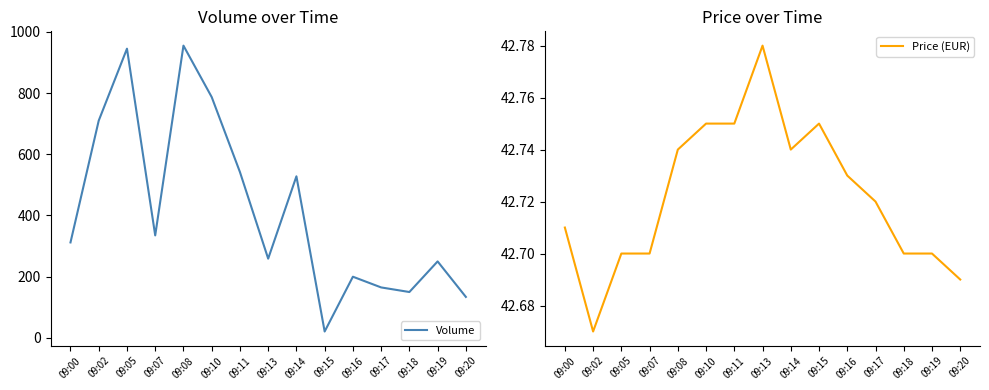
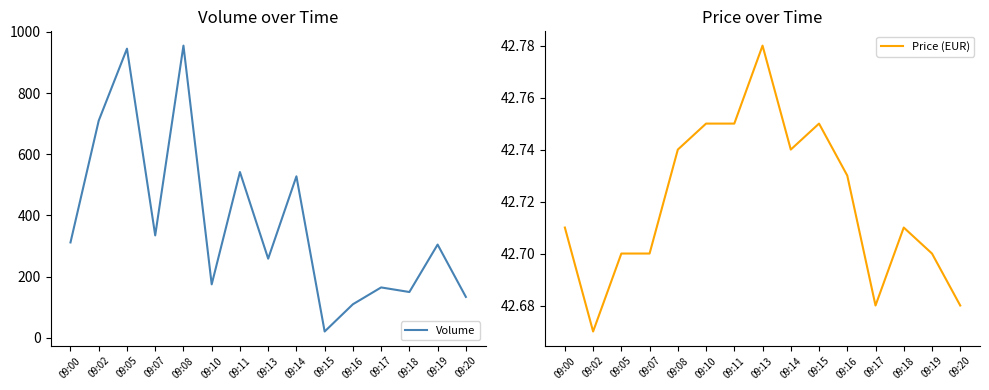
  {
    "Volume over Time": {
      "09:00": 310,
      "09:02": 710,
      "09:05": 950,
      "09:07": 340,
      "09:08": 960,
-     "09:10": 790,
+     "09:10": 180,
      "09:11": 540,
      "09:13": 260,
      "09:14": 530,
      "09:15": 20,
-     "09:16": 200,
+     "09:16": 110,
      "09:17": 170,
      "09:18": 150,
-     "09:19": 250,
+     "09:19": 310,
      "09:20": 130
    },
    "Price over Time": {
      "09:00": 42.71,
      "09:02": 42.67,
      "09:05": 42.70,
      "09:07": 42.70,
      "09:08": 42.74,
      "09:10": 42.75,
      "09:11": 42.75,
      "09:13": 42.78,
      "09:14": 42.74,
      "09:15": 42.75,
      "09:16": 42.73,
-     "09:17": 42.72,
-     "09:18": 42.70,
+     "09:17": 42.68,
+     "09:18": 42.71,
      "09:19": 42.70,
-     "09:20": 42.69
+     "09:20": 42.68
    }
  }
